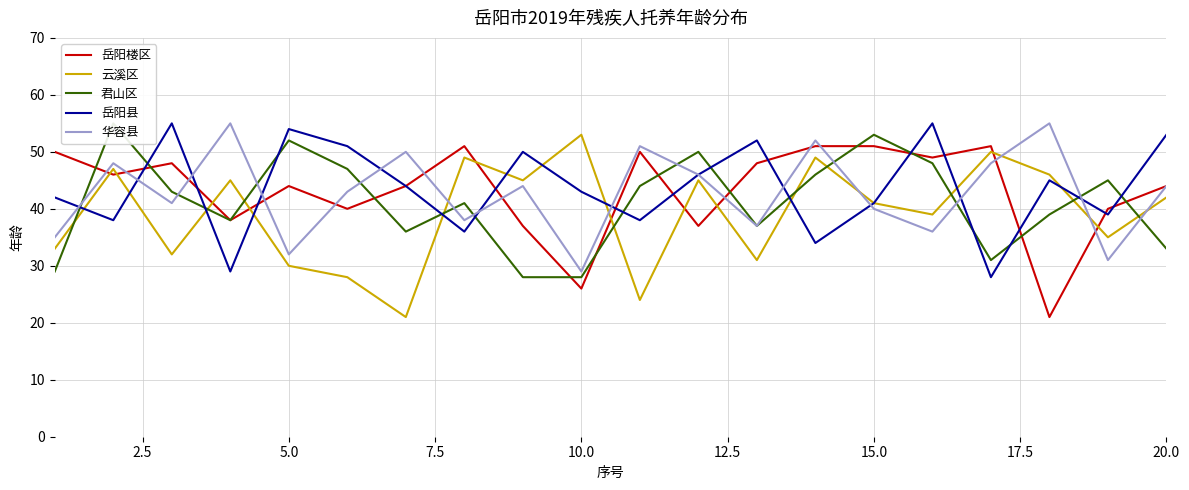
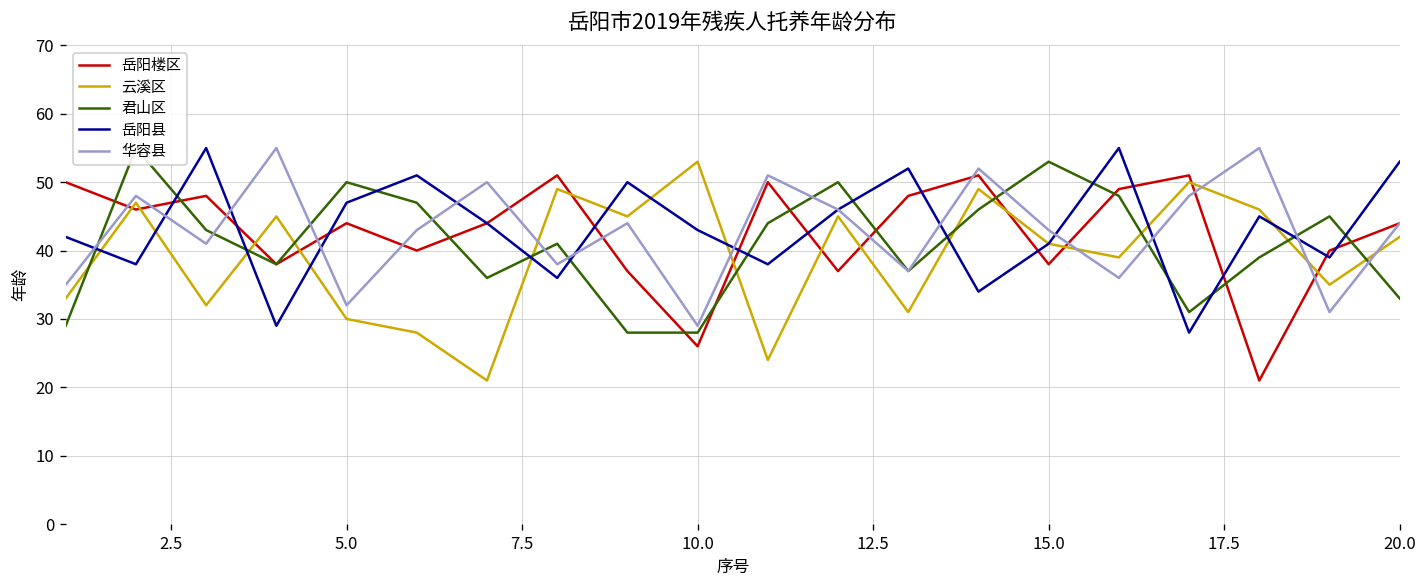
  {
    "岳阳楼区": {
      "5.0": 44,
      "10.0": 26,
-     "15.0": 51
+     "15.0": 38
    },
    "云溪区": {
      "5.0": 30,
      "10.0": 53,
      "20.0": 42
    },
    "君山区": {
-     "5.0": 52,
+     "5.0": 50,
      "10.0": 28,
      "15.0": 53,
      "20.0": 33
    },
    "岳阳县": {
-     "5.0": 54,
+     "5.0": 47,
      "10.0": 43,
      "20.0": 53
    },
    "华容县": {
      "5.0": 32,
      "10.0": 29,
-     "15.0": 40
+     "15.0": 43
    }
  }
